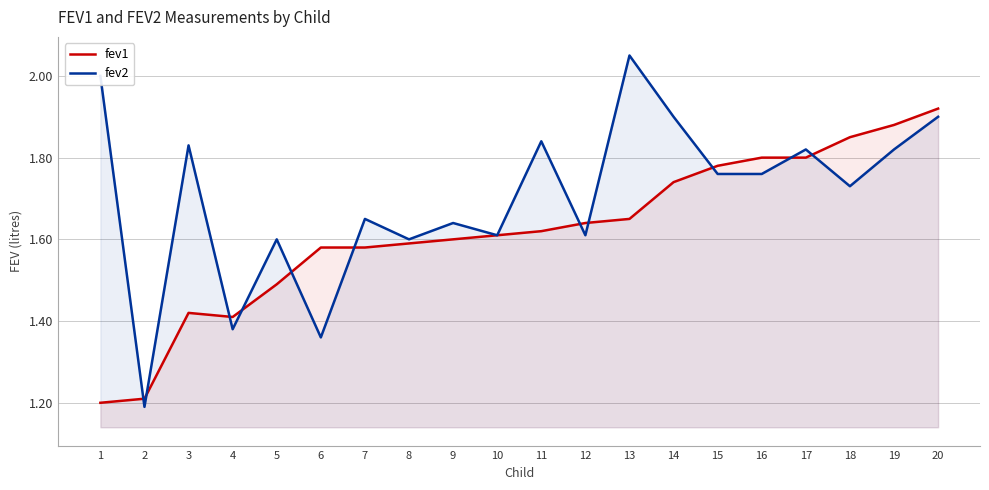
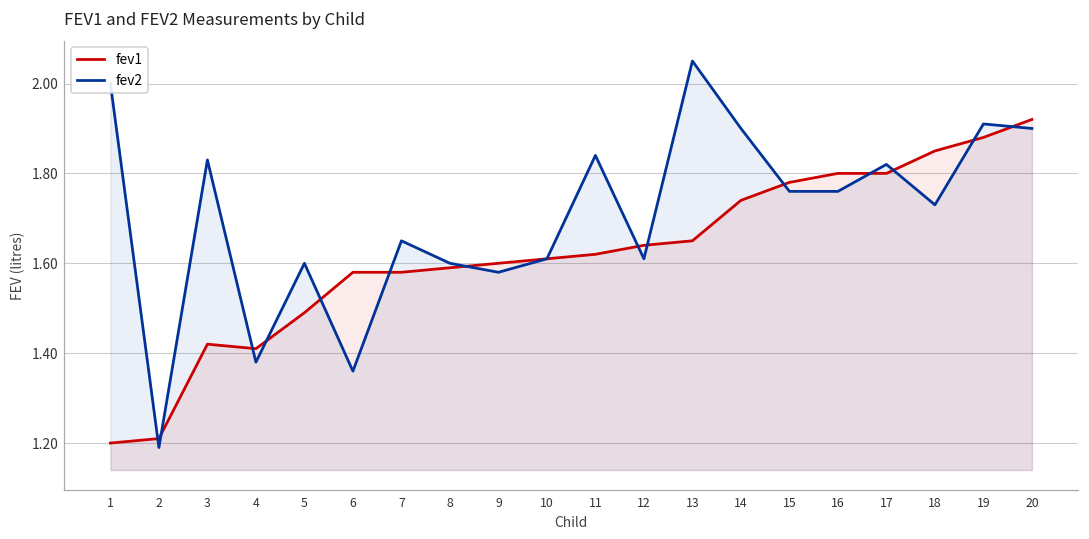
  {
    "fev1": {
      "1": 1.20,
      "2": 1.21,
      "3": 1.42,
      "4": 1.41,
      "5": 1.49,
      "6": 1.58,
      "7": 1.58,
      "8": 1.59,
      "9": 1.60,
      "11": 1.62,
      "12": 1.64,
      "13": 1.65,
      "14": 1.74,
      "15": 1.78,
      "16": 1.80,
      "17": 1.80,
      "18": 1.85,
      "19": 1.88,
      "20": 1.92
    },
    "fev2": {
      "2": 1.19,
      "3": 1.83,
      "4": 1.38,
      "5": 1.60,
      "6": 1.36,
      "7": 1.65,
      "8": 1.60,
-     "9": 1.64,
+     "9": 1.58,
      "11": 1.84,
      "12": 1.61,
      "13": 2.05,
      "14": 1.90,
      "15": 1.76,
      "16": 1.76,
      "17": 1.82,
      "18": 1.73,
-     "19": 1.82,
+     "19": 1.91,
      "20": 1.90
    }
  }
